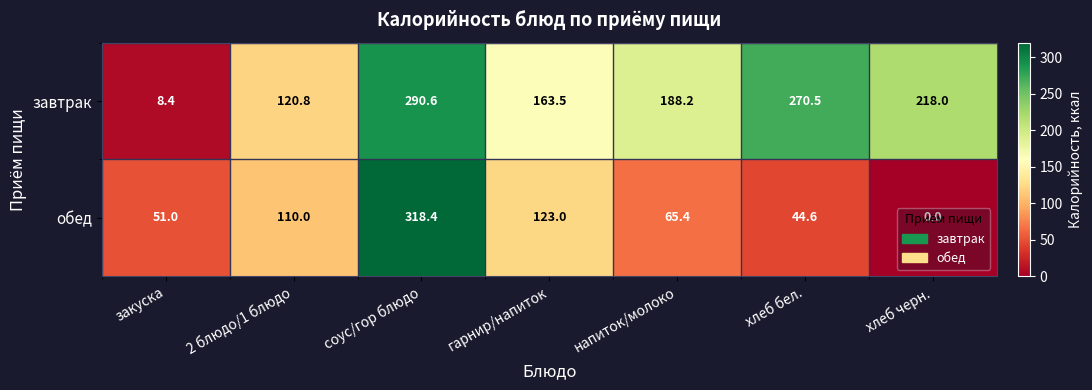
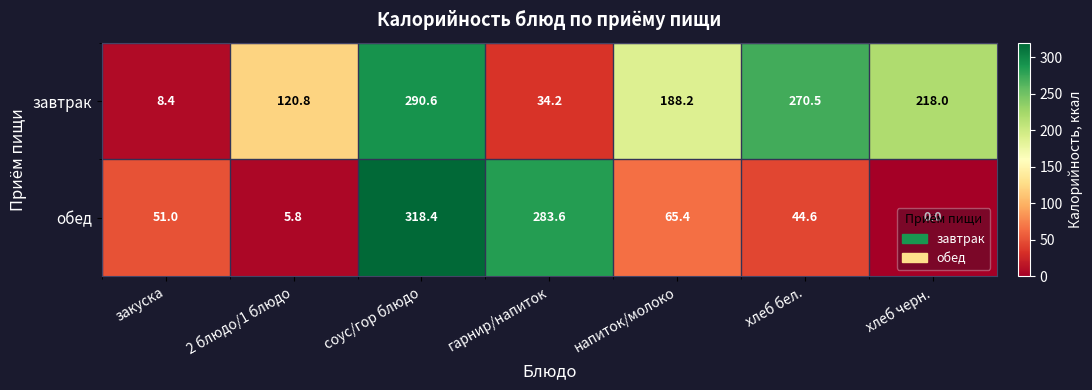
  {
    "завтрак": {
      "закуска": 8.4,
      "2 блюдо/1 блюдо": 120.8,
      "соус/гор блюдо": 290.6,
-     "гарнир/напиток": 163.5,
+     "гарнир/напиток": 34.2,
      "напиток/молоко": 188.2,
      "хлеб бел.": 270.5,
      "хлеб черн.": 218.0
    },
    "обед": {
      "закуска": 51.0,
-     "2 блюдо/1 блюдо": 110.0,
+     "2 блюдо/1 блюдо": 5.8,
      "соус/гор блюдо": 318.4,
-     "гарнир/напиток": 123.0,
+     "гарнир/напиток": 283.6,
      "напиток/молоко": 65.4,
      "хлеб бел.": 44.6
    }
  }
